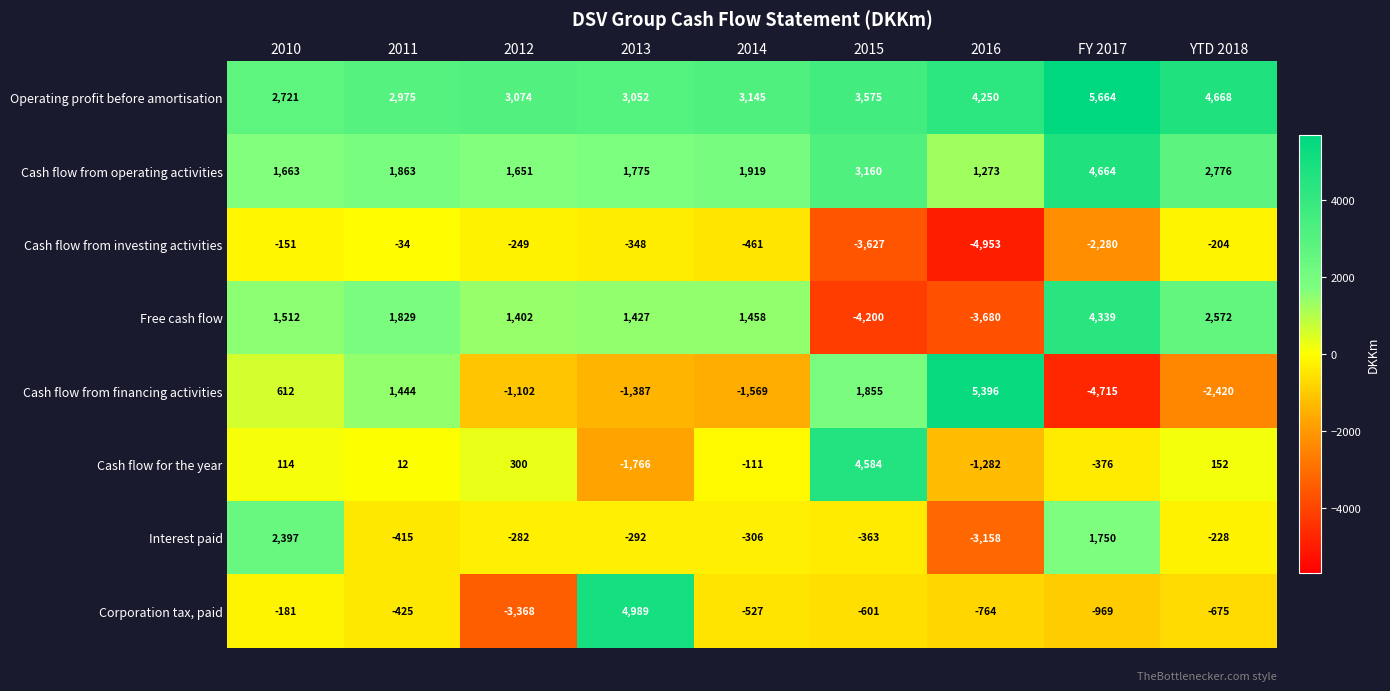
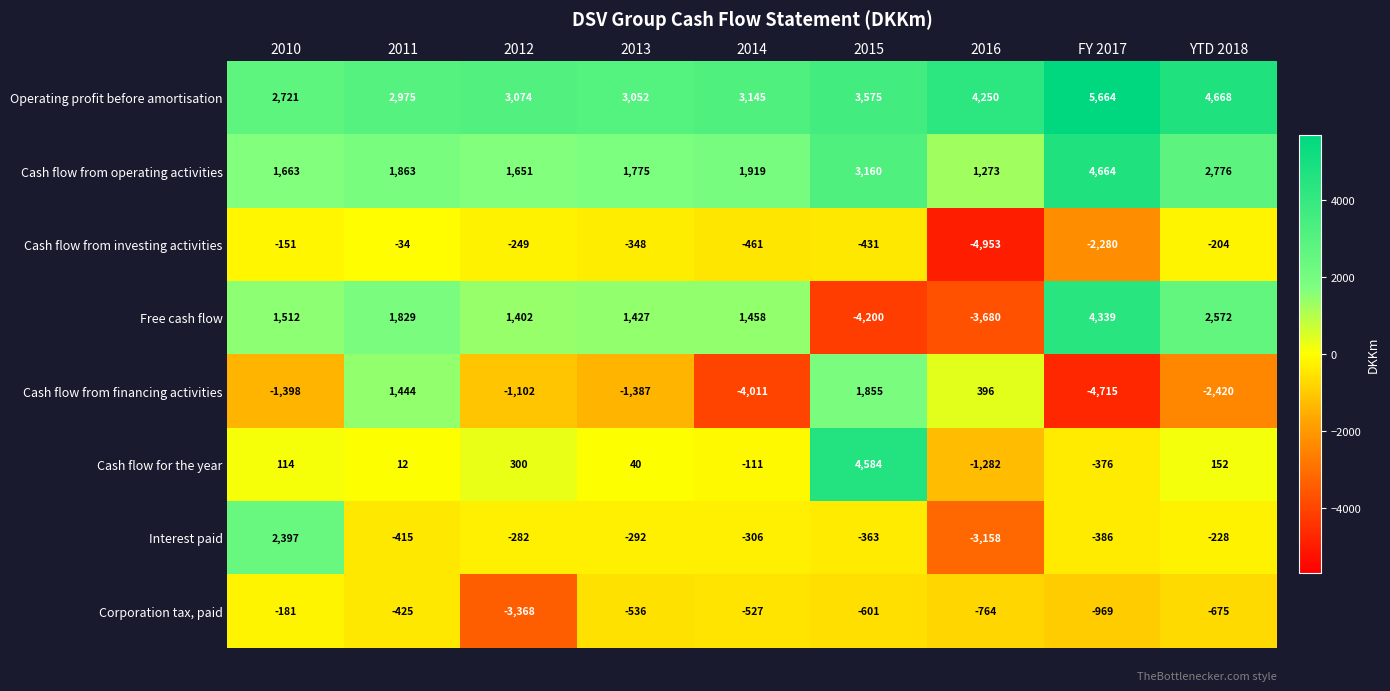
  {
    "Operating profit before amortisation": {
      "2010": "2,721",
      "2011": "2,975",
      "2012": "3,074",
      "2013": "3,052",
      "2014": "3,145",
      "2015": "3,575",
      "2016": "4,250",
      "FY 2017": "5,664",
      "YTD 2018": "4,668"
    },
    "Cash flow from operating activities": {
      "2010": "1,663",
      "2011": "1,863",
      "2012": "1,651",
      "2013": "1,775",
      "2014": "1,919",
      "2015": "3,160",
      "2016": "1,273",
      "FY 2017": "4,664",
      "YTD 2018": "2,776"
    },
    "Cash flow from investing activities": {
      "2010": "-151",
      "2011": "-34",
      "2012": "-249",
      "2013": "-348",
      "2014": "-461",
-     "2015": "-3,627",
+     "2015": "-431",
      "2016": "-4,953",
      "FY 2017": "-2,280",
      "YTD 2018": "-204"
    },
    "Free cash flow": {
      "2010": "1,512",
      "2011": "1,829",
      "2012": "1,402",
      "2013": "1,427",
      "2014": "1,458",
      "2015": "-4,200",
      "2016": "-3,680",
      "FY 2017": "4,339",
      "YTD 2018": "2,572"
    },
    "Cash flow from financing activities": {
-     "2010": "612",
+     "2010": "-1,398",
      "2011": "1,444",
      "2012": "-1,102",
      "2013": "-1,387",
-     "2014": "-1,569",
+     "2014": "-4,011",
      "2015": "1,855",
-     "2016": "5,396",
+     "2016": "396",
      "FY 2017": "-4,715",
      "YTD 2018": "-2,420"
    },
    "Cash flow for the year": {
      "2010": "114",
      "2011": "12",
      "2012": "300",
-     "2013": "-1,766",
+     "2013": "40",
      "2014": "-111",
      "2015": "4,584",
      "2016": "-1,282",
      "FY 2017": "-376",
      "YTD 2018": "152"
    },
    "Interest paid": {
      "2010": "2,397",
      "2011": "-415",
      "2012": "-282",
      "2013": "-292",
      "2014": "-306",
      "2015": "-363",
      "2016": "-3,158",
-     "FY 2017": "1,750",
+     "FY 2017": "-386",
      "YTD 2018": "-228"
    },
    "Corporation tax, paid": {
      "2010": "-181",
      "2011": "-425",
      "2012": "-3,368",
-     "2013": "4,989",
+     "2013": "-536",
      "2014": "-527",
      "2015": "-601",
      "2016": "-764",
      "FY 2017": "-969",
      "YTD 2018": "-675"
    }
  }
